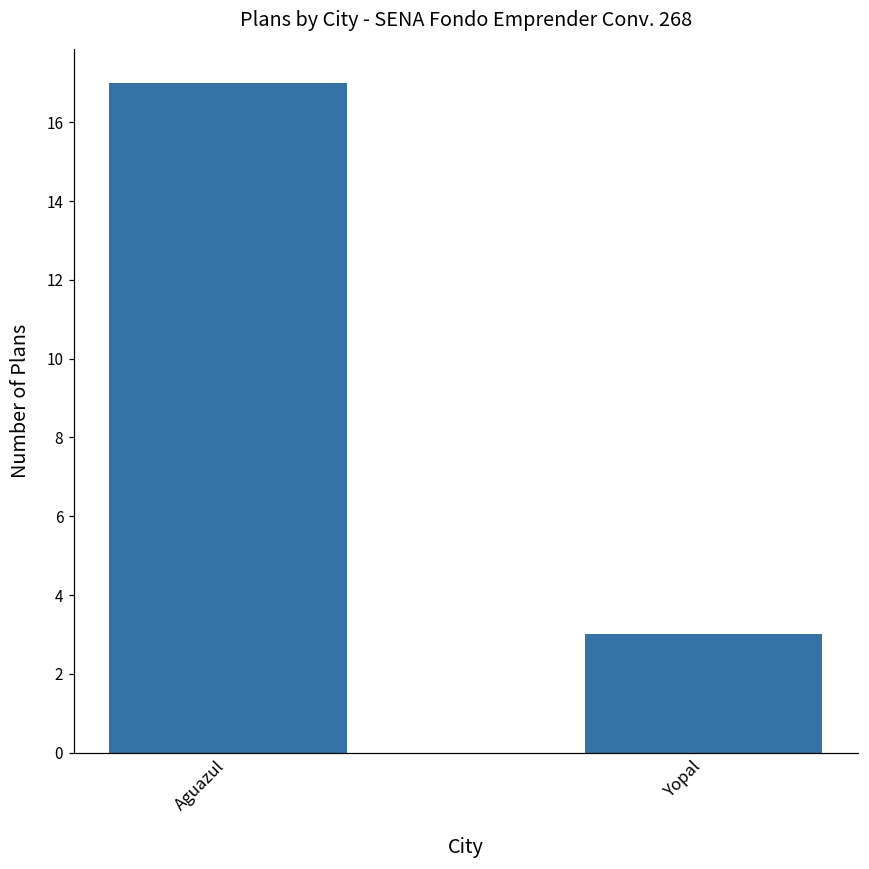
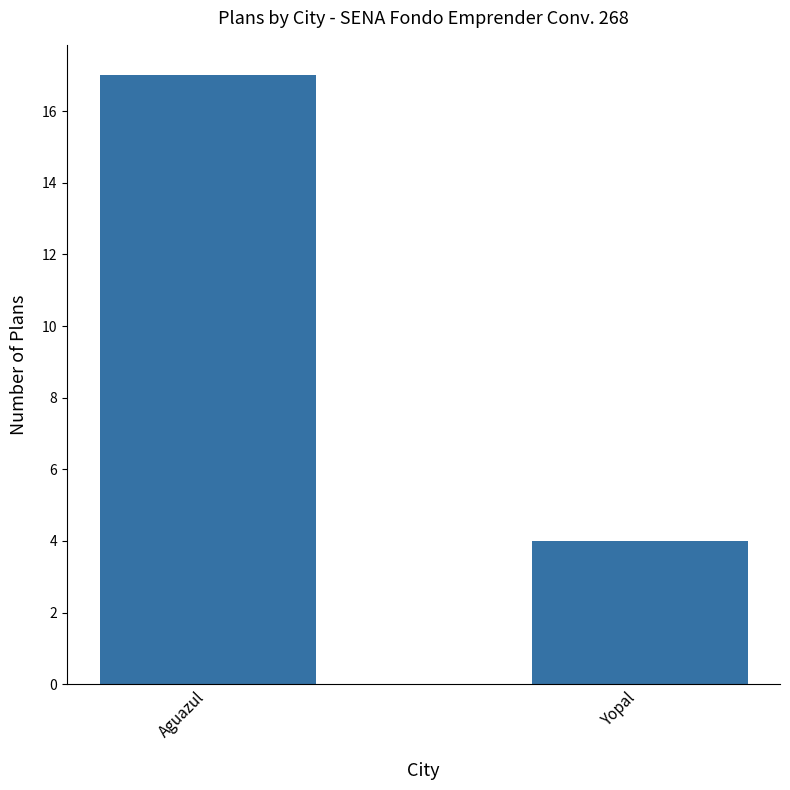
  {
    "Aguazul": 17,
-   "Yopal": 3
+   "Yopal": 4
  }
